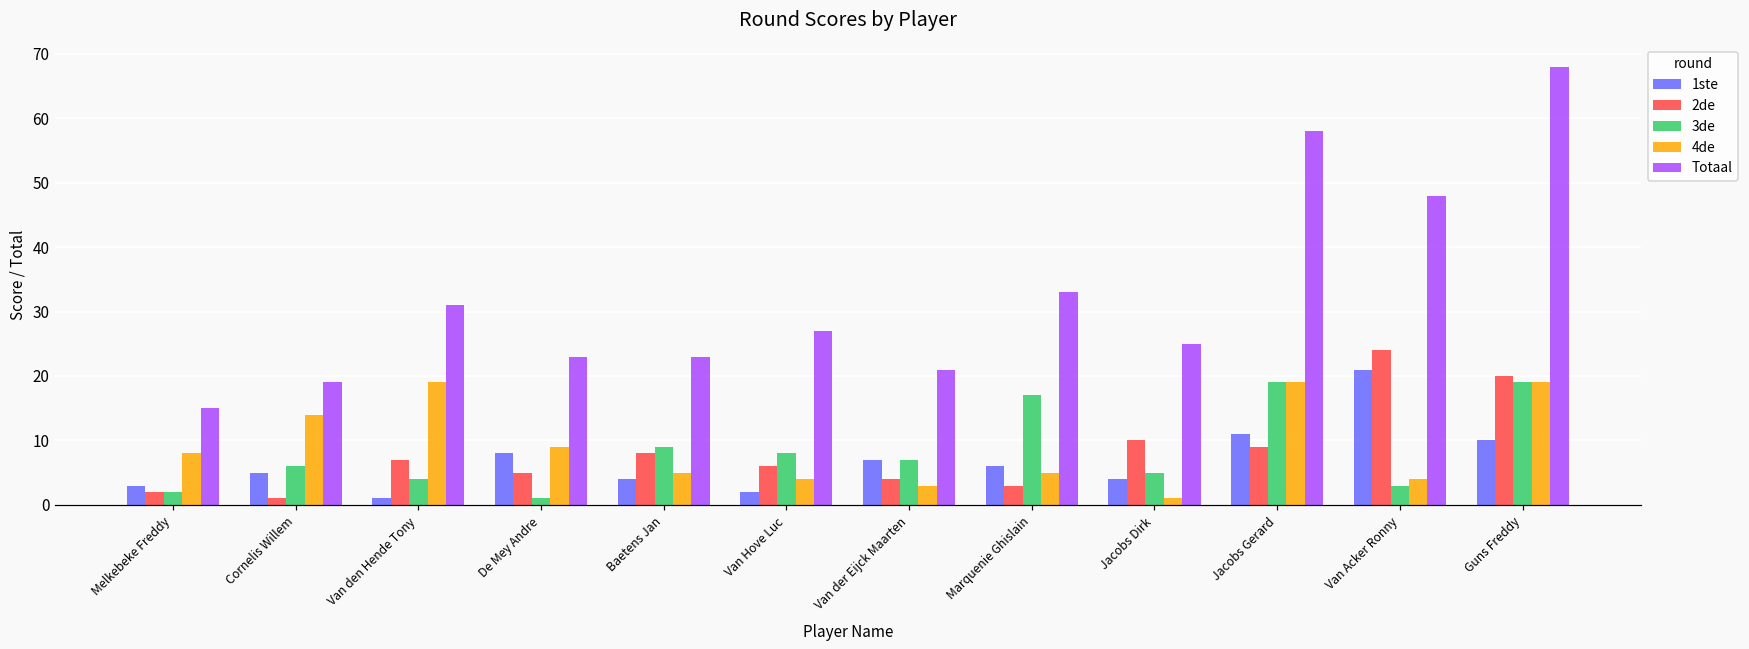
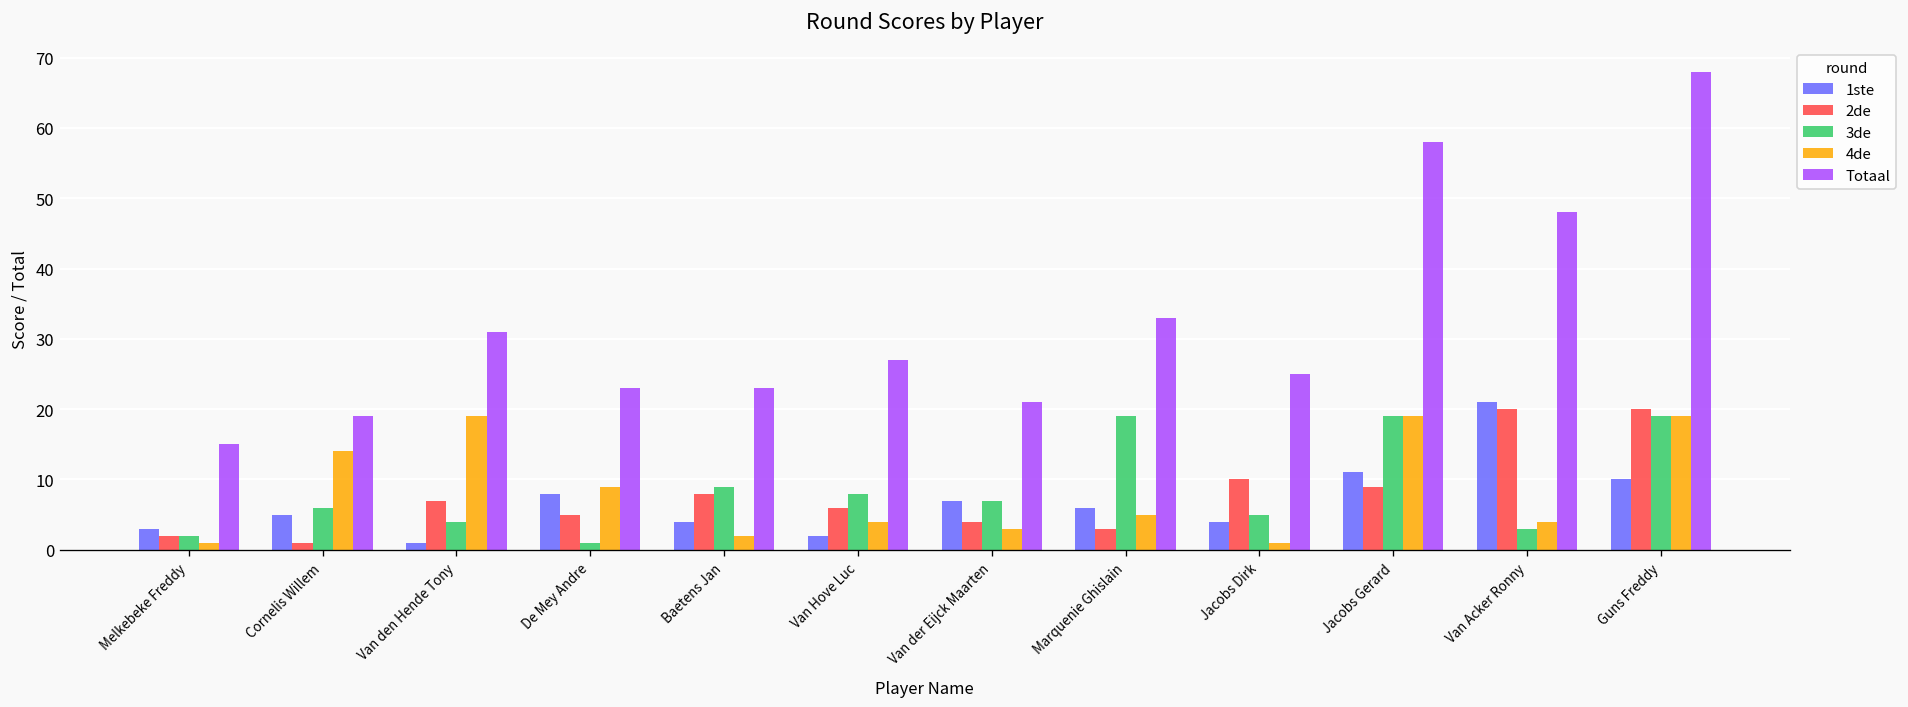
  {
    "1ste": {
      "Melkebeke Freddy": 3,
      "Cornelis Willem": 5,
      "Van den Hende Tony": 1,
      "De Mey Andre": 8,
      "Baetens Jan": 4,
      "Van Hove Luc": 2,
      "Van der Eijck Maarten": 7,
      "Marquenie Ghislain": 6,
      "Jacobs Dirk": 4,
      "Jacobs Gerard": 11,
      "Van Acker Ronny": 21,
      "Guns Freddy": 10
    },
    "2de": {
      "Melkebeke Freddy": 2,
      "Cornelis Willem": 1,
      "Van den Hende Tony": 7,
      "De Mey Andre": 5,
      "Baetens Jan": 8,
      "Van Hove Luc": 6,
      "Van der Eijck Maarten": 4,
      "Marquenie Ghislain": 3,
      "Jacobs Dirk": 10,
      "Jacobs Gerard": 9,
-     "Van Acker Ronny": 24,
+     "Van Acker Ronny": 20,
      "Guns Freddy": 20
    },
    "3de": {
      "Melkebeke Freddy": 2,
      "Cornelis Willem": 6,
      "Van den Hende Tony": 4,
      "De Mey Andre": 1,
      "Baetens Jan": 9,
      "Van Hove Luc": 8,
      "Van der Eijck Maarten": 7,
-     "Marquenie Ghislain": 17,
+     "Marquenie Ghislain": 19,
      "Jacobs Dirk": 5,
      "Jacobs Gerard": 19,
      "Van Acker Ronny": 3,
      "Guns Freddy": 19
    },
    "4de": {
-     "Melkebeke Freddy": 8,
+     "Melkebeke Freddy": 1,
      "Cornelis Willem": 14,
      "Van den Hende Tony": 19,
      "De Mey Andre": 9,
-     "Baetens Jan": 5,
+     "Baetens Jan": 2,
      "Van Hove Luc": 4,
      "Van der Eijck Maarten": 3,
      "Marquenie Ghislain": 5,
      "Jacobs Dirk": 1,
      "Jacobs Gerard": 19,
      "Van Acker Ronny": 4,
      "Guns Freddy": 19
    },
    "Totaal": {
      "Melkebeke Freddy": 15,
      "Cornelis Willem": 19,
      "Van den Hende Tony": 31,
      "De Mey Andre": 23,
      "Baetens Jan": 23,
      "Van Hove Luc": 27,
      "Van der Eijck Maarten": 21,
      "Marquenie Ghislain": 33,
      "Jacobs Dirk": 25,
      "Jacobs Gerard": 58,
      "Van Acker Ronny": 48,
      "Guns Freddy": 68
    }
  }
